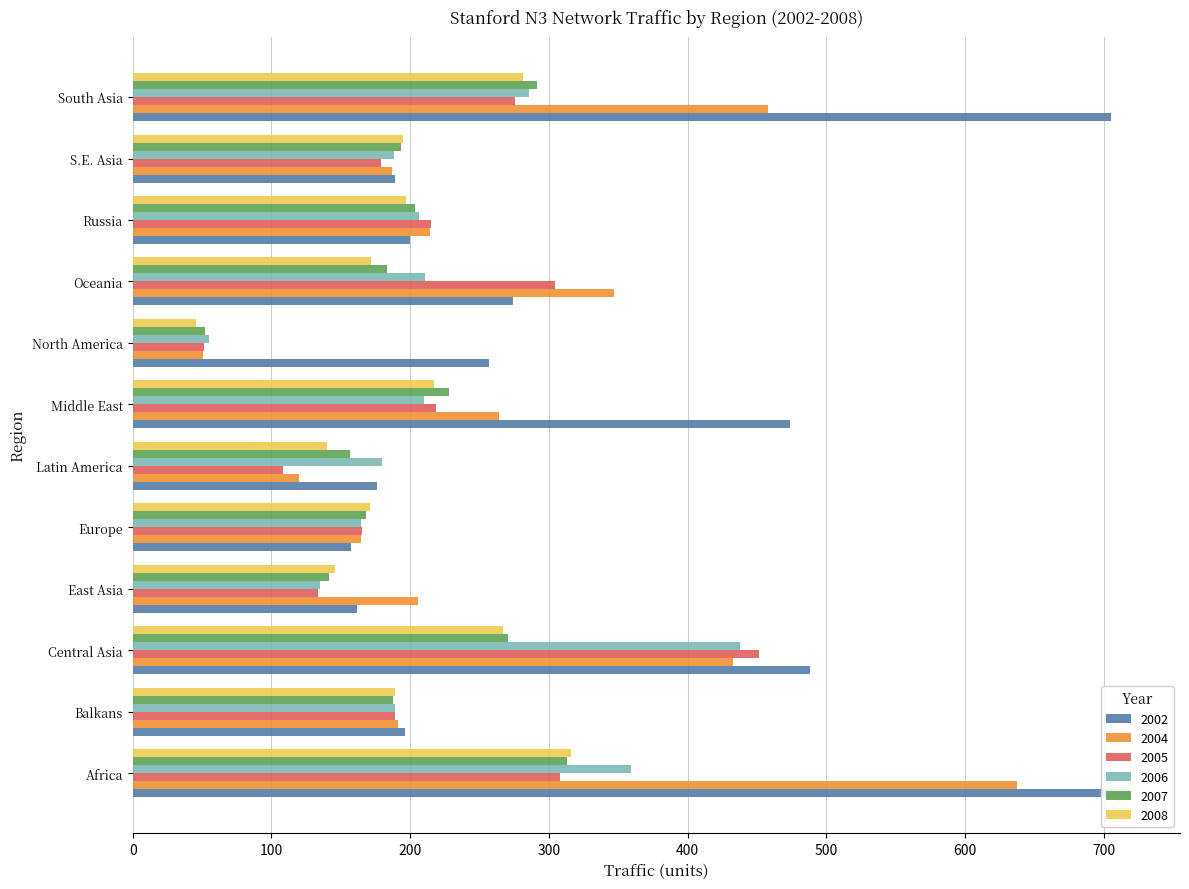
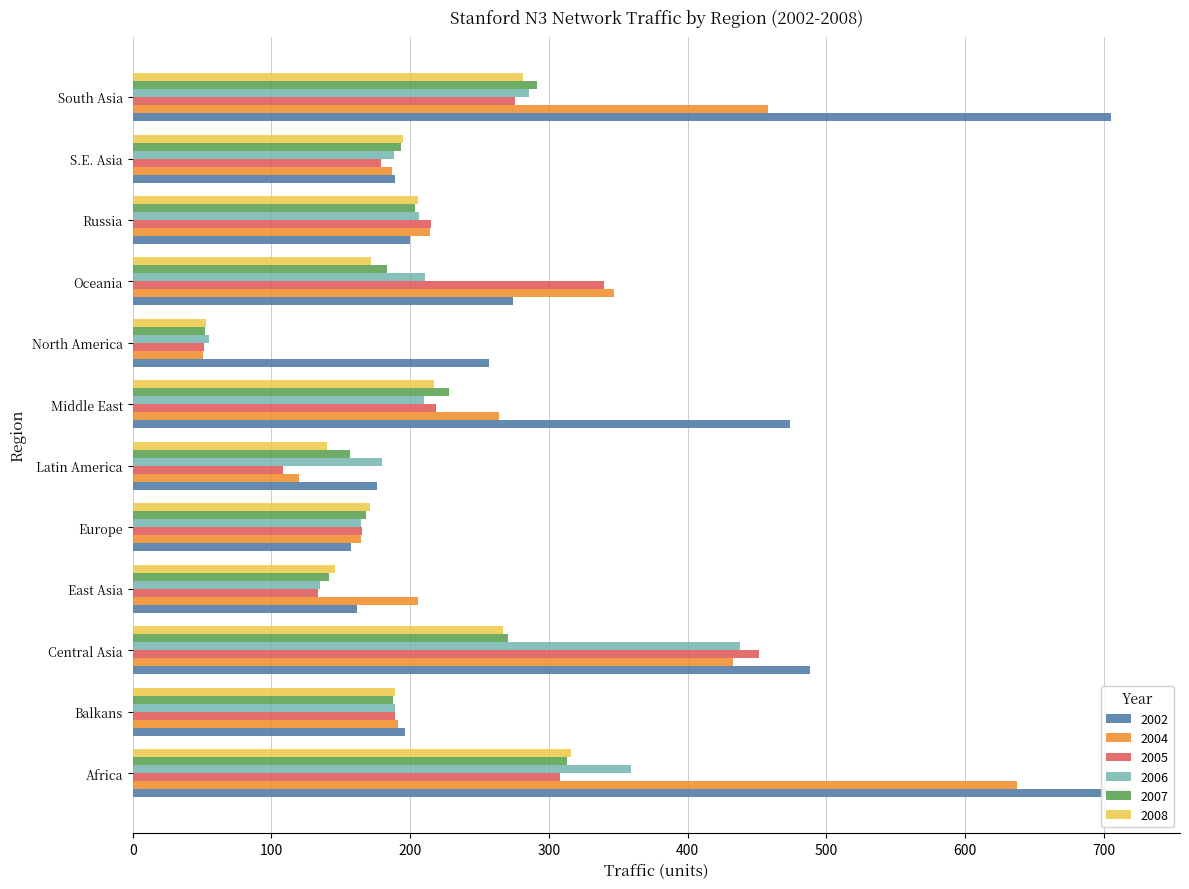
  {
    "2002": {
      "South Asia": 705,
      "S.E. Asia": 189,
      "Russia": 200,
      "Oceania": 274,
      "North America": 257,
      "Middle East": 474,
      "Latin America": 176,
      "Europe": 158,
      "East Asia": 162,
      "Central Asia": 488,
      "Balkans": 196
    },
    "2004": {
      "South Asia": 458,
      "S.E. Asia": 187,
      "Russia": 214,
      "Oceania": 347,
      "North America": 51,
      "Middle East": 264,
      "Latin America": 120,
      "Europe": 164,
      "East Asia": 206,
      "Central Asia": 433,
      "Balkans": 191,
      "Africa": 637
    },
    "2005": {
      "South Asia": 276,
      "S.E. Asia": 179,
      "Russia": 215,
-     "Oceania": 304,
+     "Oceania": 339,
      "North America": 51,
      "Middle East": 219,
      "Latin America": 109,
      "Europe": 165,
      "East Asia": 134,
      "Central Asia": 452,
      "Balkans": 189,
      "Africa": 308
    },
    "2006": {
      "South Asia": 286,
      "S.E. Asia": 188,
      "Russia": 207,
      "Oceania": 211,
      "North America": 55,
      "Middle East": 210,
      "Latin America": 179,
      "Europe": 165,
      "East Asia": 135,
      "Central Asia": 438,
      "Balkans": 189,
      "Africa": 360
    },
    "2007": {
      "South Asia": 292,
      "S.E. Asia": 193,
      "Russia": 204,
      "Oceania": 184,
      "North America": 52,
      "Middle East": 228,
      "Latin America": 157,
      "Europe": 168,
      "East Asia": 142,
      "Central Asia": 271,
      "Balkans": 188,
      "Africa": 313
    },
    "2008": {
      "South Asia": 281,
      "S.E. Asia": 195,
-     "Russia": 197,
+     "Russia": 205,
      "Oceania": 172,
-     "North America": 45,
+     "North America": 53,
      "Middle East": 217,
      "Latin America": 140,
      "Europe": 171,
      "East Asia": 146,
      "Central Asia": 267,
      "Balkans": 189,
      "Africa": 316
    }
  }
